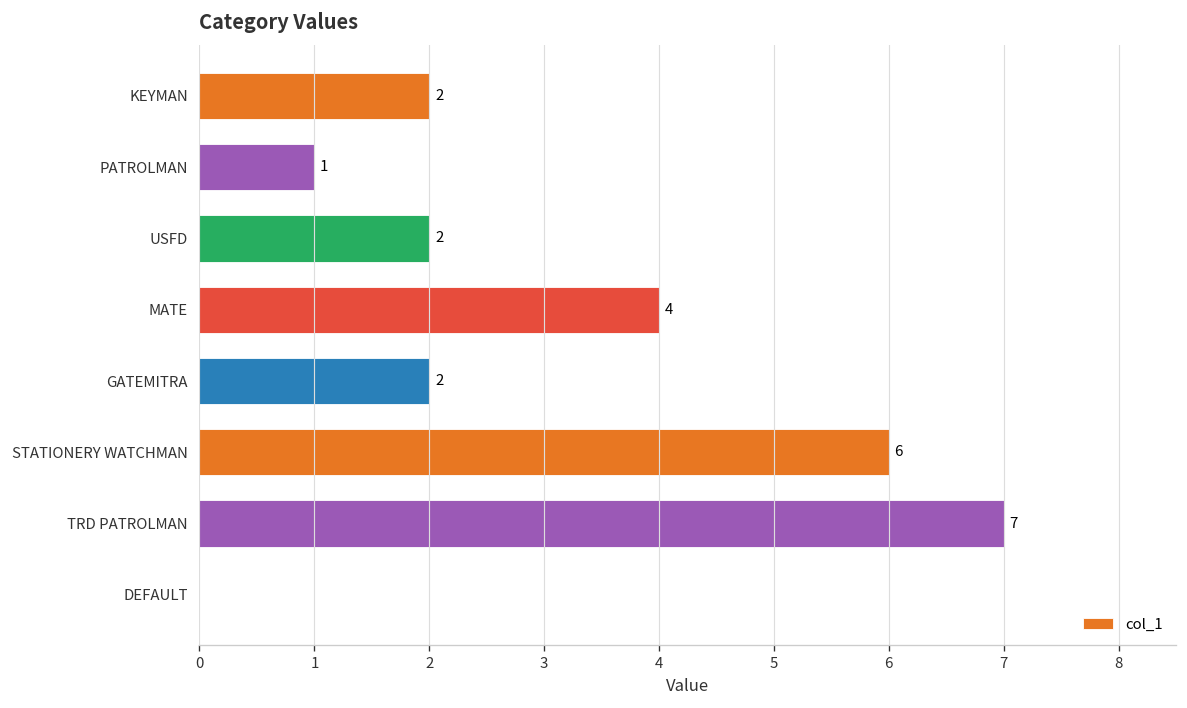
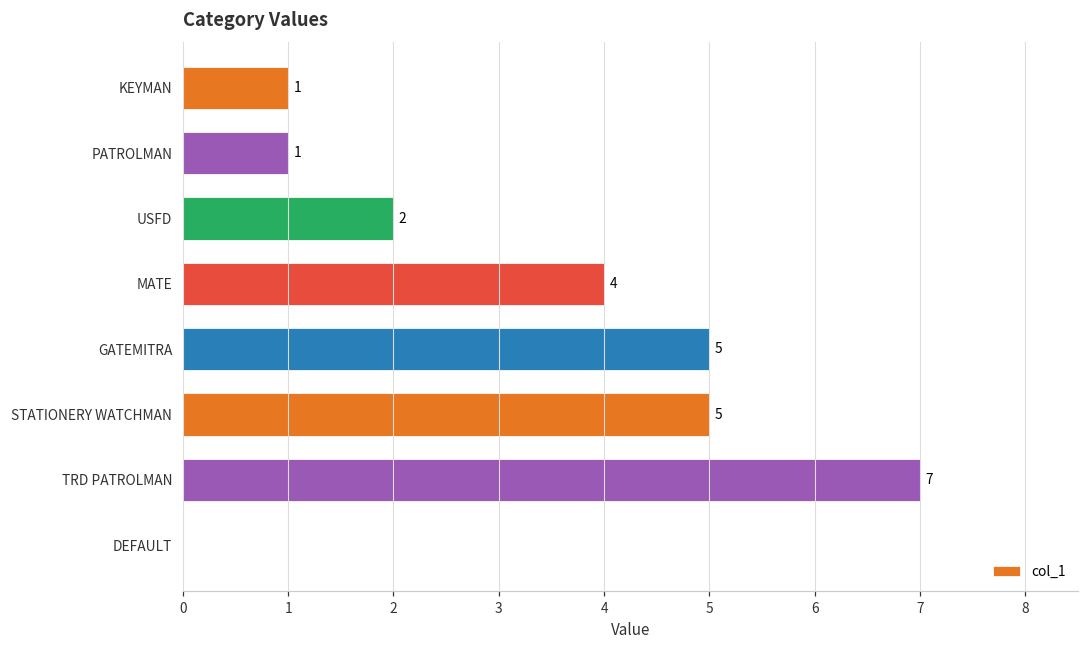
  {
-   "KEYMAN": 2,
+   "KEYMAN": 1,
    "PATROLMAN": 1,
    "USFD": 2,
    "MATE": 4,
-   "GATEMITRA": 2,
-   "STATIONERY WATCHMAN": 6,
+   "GATEMITRA": 5,
+   "STATIONERY WATCHMAN": 5,
    "TRD PATROLMAN": 7
  }
